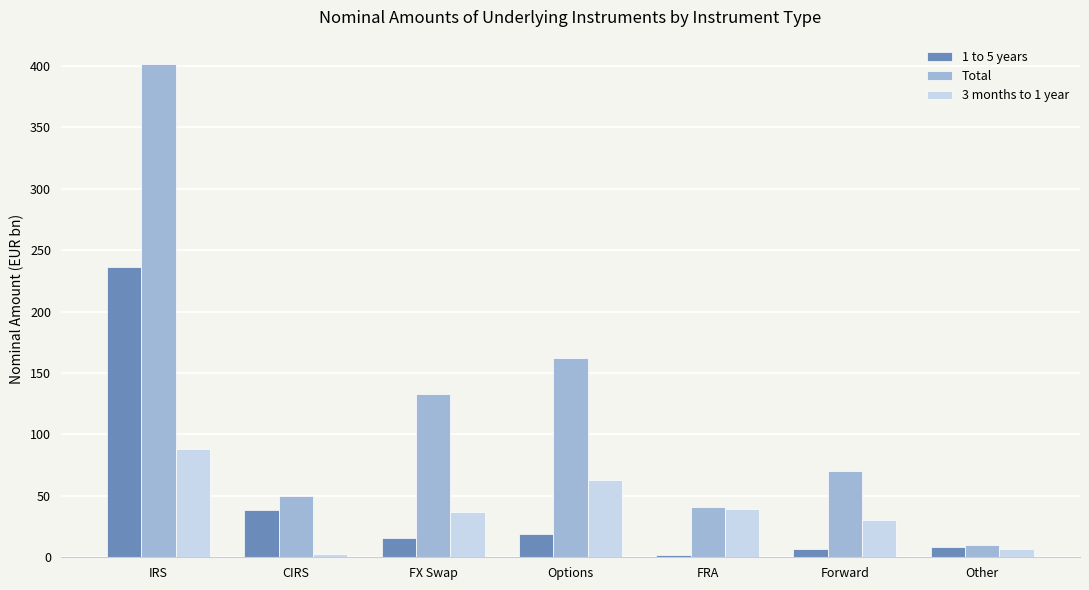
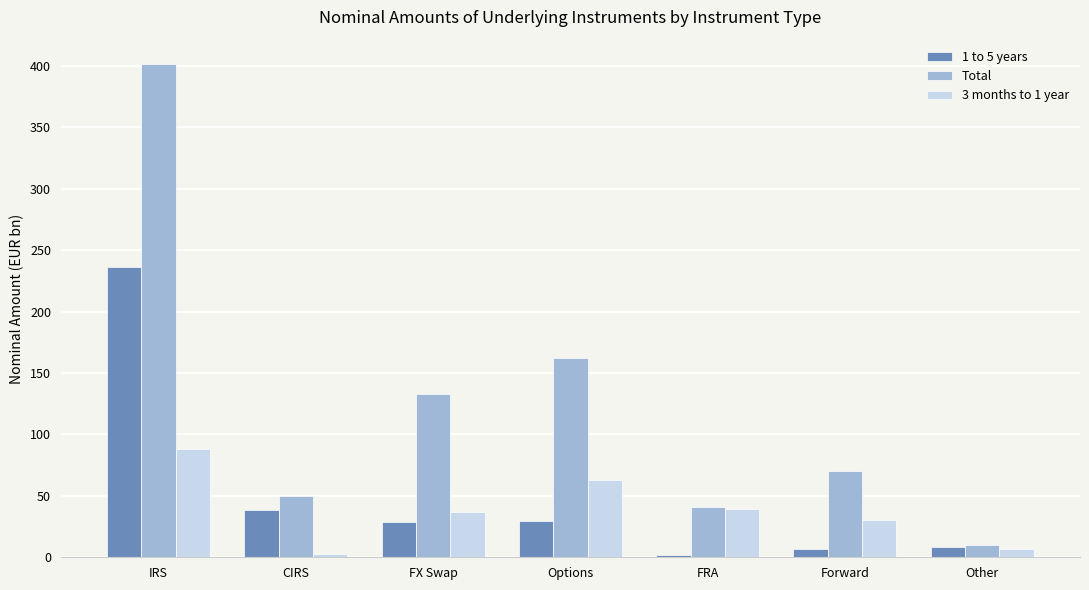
  {
    "1 to 5 years": {
      "IRS": 236,
      "CIRS": 38,
-     "FX Swap": 16,
-     "Options": 19,
+     "FX Swap": 29,
+     "Options": 30,
      "Forward": 7,
      "Other": 8
    }
  }
